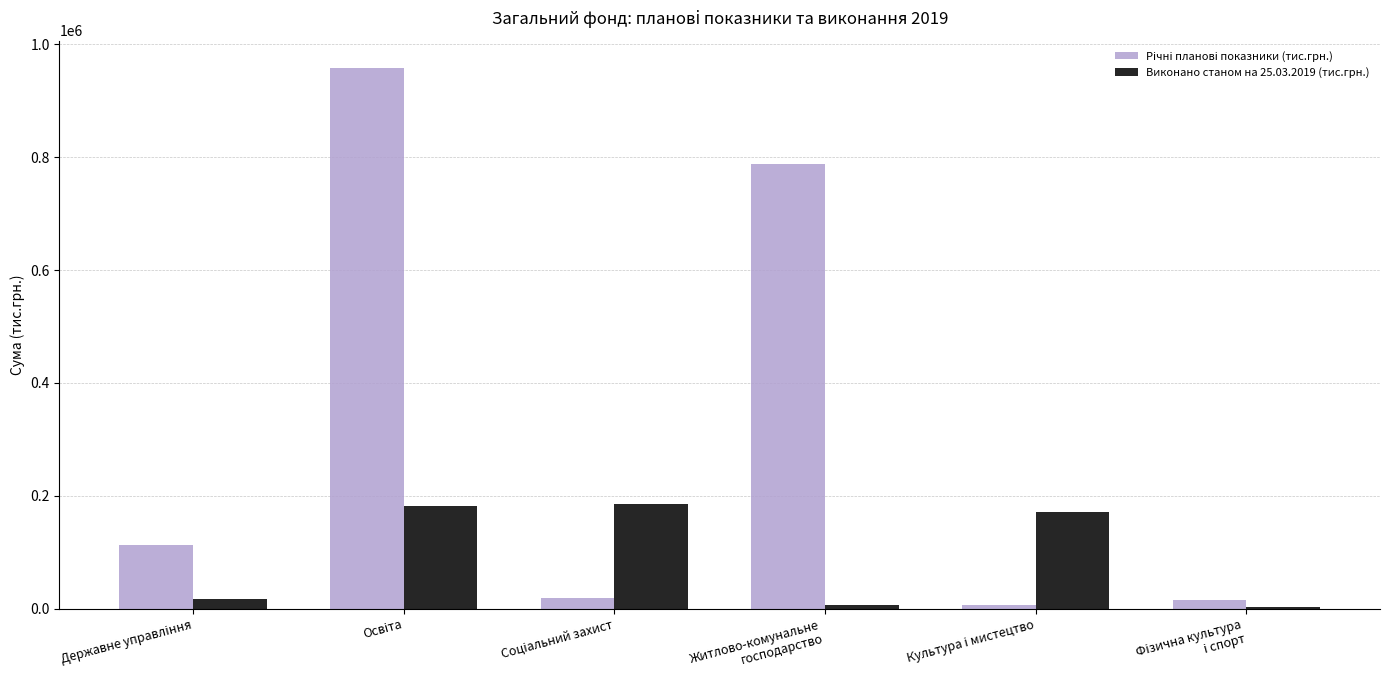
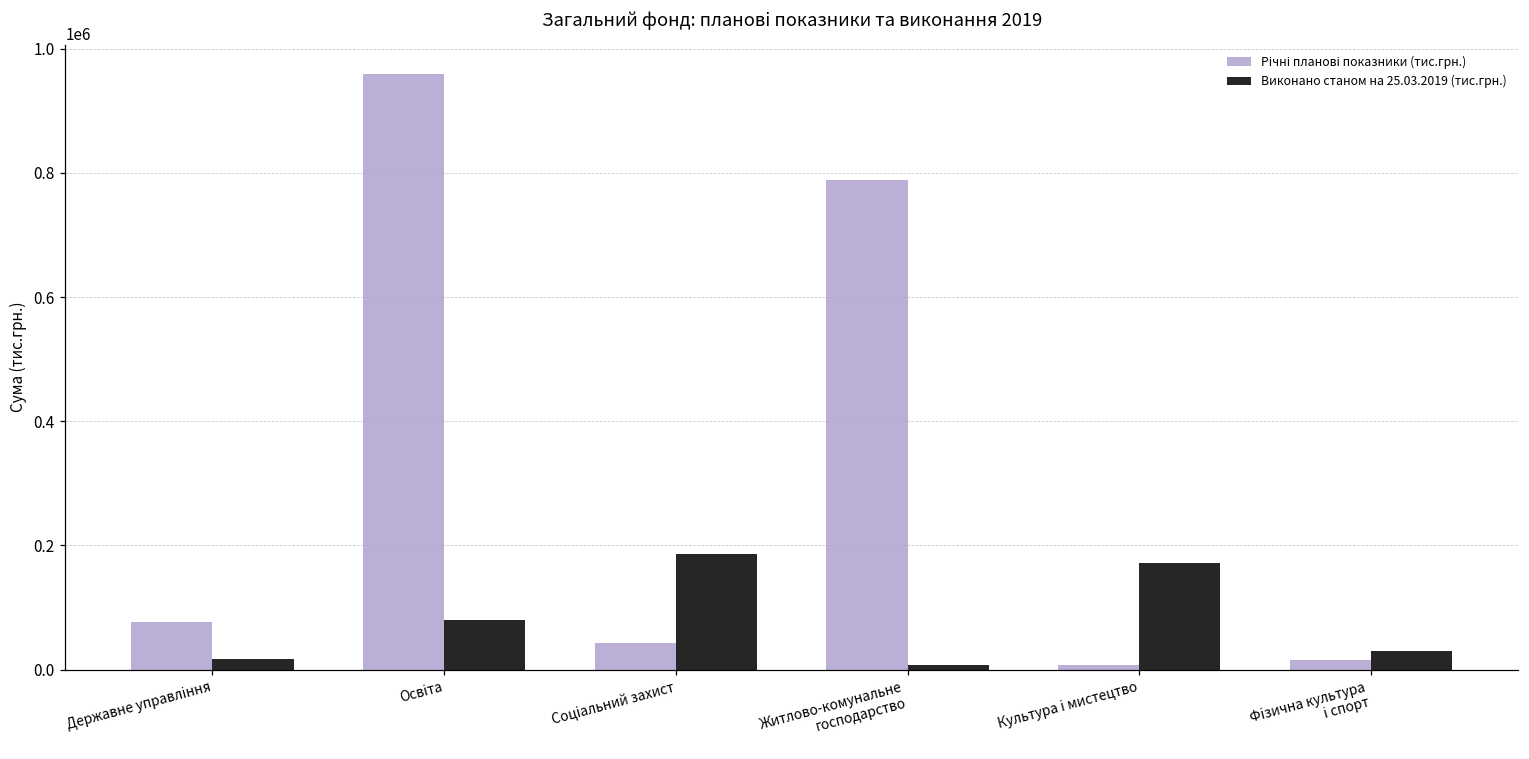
  {
    "Річні планові показники (тис.грн.)": {
-     "Державне управління": 110000,
+     "Державне управління": 80000,
      "Освіта": 960000,
-     "Соціальний захист": 20000,
+     "Соціальний захист": 40000,
      "Житлово-комунальне господарство": 790000,
      "Культура і мистецтво": 10000,
      "Фізична культура і спорт": 20000
    },
    "Виконано станом на 25.03.2019 (тис.грн.)": {
      "Державне управління": 20000,
-     "Освіта": 180000,
+     "Освіта": 80000,
      "Соціальний захист": 190000,
      "Житлово-комунальне господарство": 10000,
      "Культура і мистецтво": 170000,
-     "Фізична культура і спорт": 0
+     "Фізична культура і спорт": 30000
    }
  }
